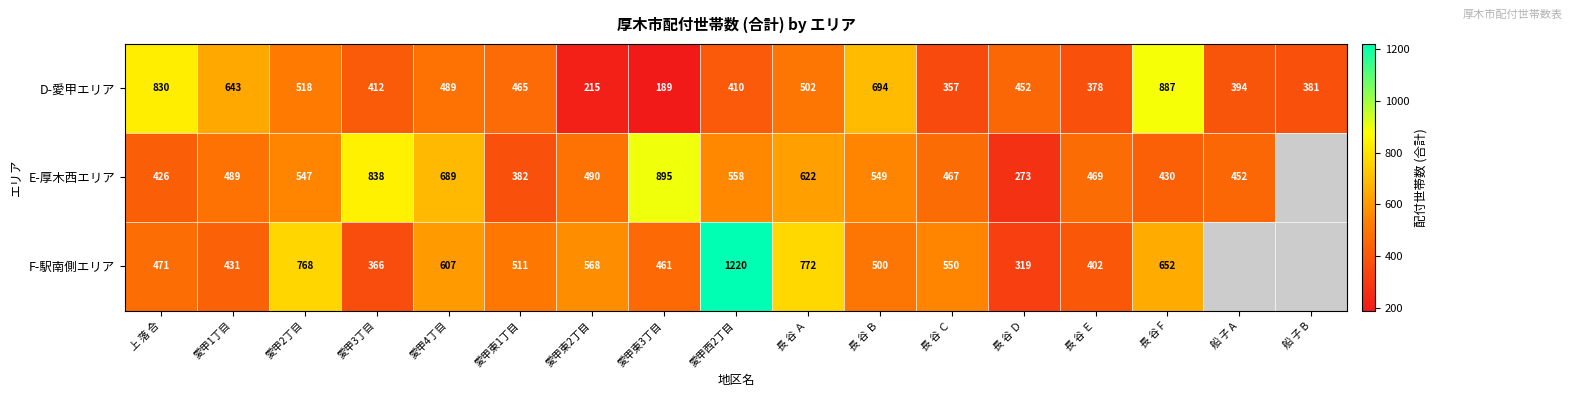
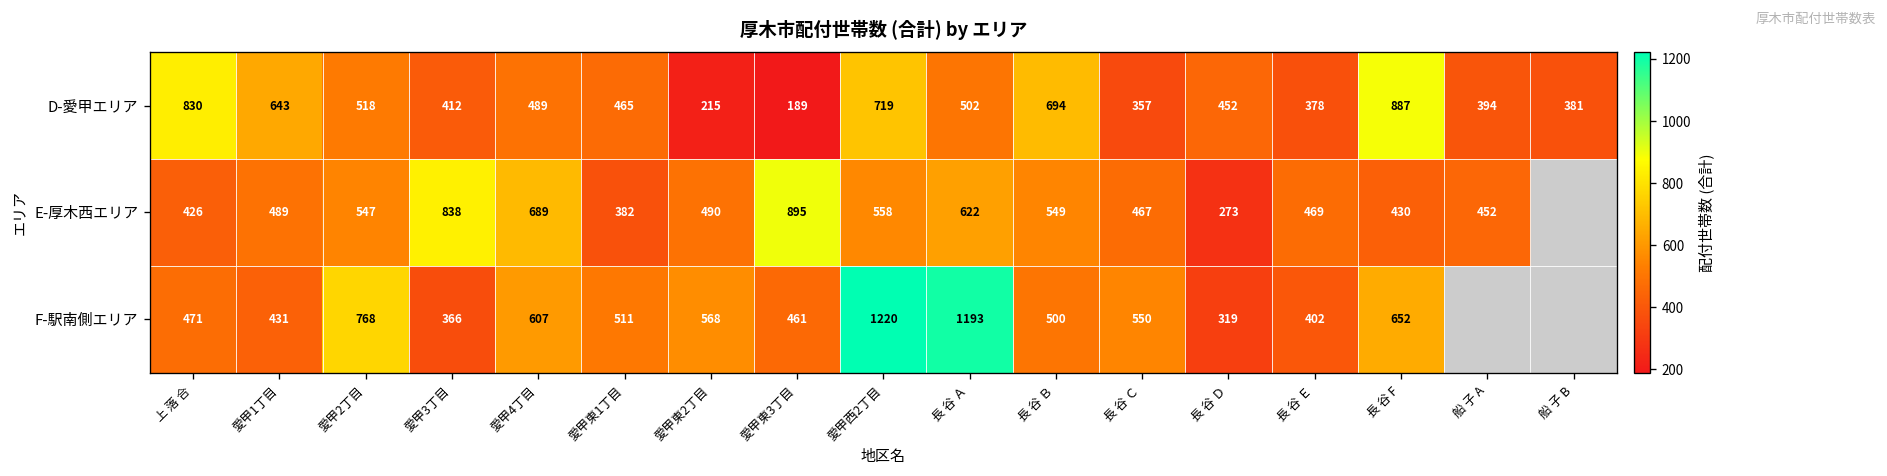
  {
    "D-愛甲エリア": {
      "上 落 合": 830,
      "愛甲1丁目": 643,
      "愛甲2丁目": 518,
      "愛甲3丁目": 412,
      "愛甲4丁目": 489,
      "愛甲東1丁目": 465,
      "愛甲東2丁目": 215,
      "愛甲東3丁目": 189,
-     "愛甲西2丁目": 410,
+     "愛甲西2丁目": 719,
      "長 谷 Ａ": 502,
      "長 谷 Ｂ": 694,
      "長 谷 Ｃ": 357,
      "長 谷 Ｄ": 452,
      "長 谷 Ｅ": 378,
      "長 谷 F": 887,
      "船 子 A": 394,
      "船 子 B": 381
    },
    "E-厚木西エリア": {
      "上 落 合": 426,
      "愛甲1丁目": 489,
      "愛甲2丁目": 547,
      "愛甲3丁目": 838,
      "愛甲4丁目": 689,
      "愛甲東1丁目": 382,
      "愛甲東2丁目": 490,
      "愛甲東3丁目": 895,
      "愛甲西2丁目": 558,
      "長 谷 Ａ": 622,
      "長 谷 Ｂ": 549,
      "長 谷 Ｃ": 467,
      "長 谷 Ｄ": 273,
      "長 谷 Ｅ": 469,
      "長 谷 F": 430,
      "船 子 A": 452
    },
    "F-駅南側エリア": {
      "上 落 合": 471,
      "愛甲1丁目": 431,
      "愛甲2丁目": 768,
      "愛甲3丁目": 366,
      "愛甲4丁目": 607,
      "愛甲東1丁目": 511,
      "愛甲東2丁目": 568,
      "愛甲東3丁目": 461,
      "愛甲西2丁目": 1220,
-     "長 谷 Ａ": 772,
+     "長 谷 Ａ": 1193,
      "長 谷 Ｂ": 500,
      "長 谷 Ｃ": 550,
      "長 谷 Ｄ": 319,
      "長 谷 Ｅ": 402,
      "長 谷 F": 652
    }
  }
